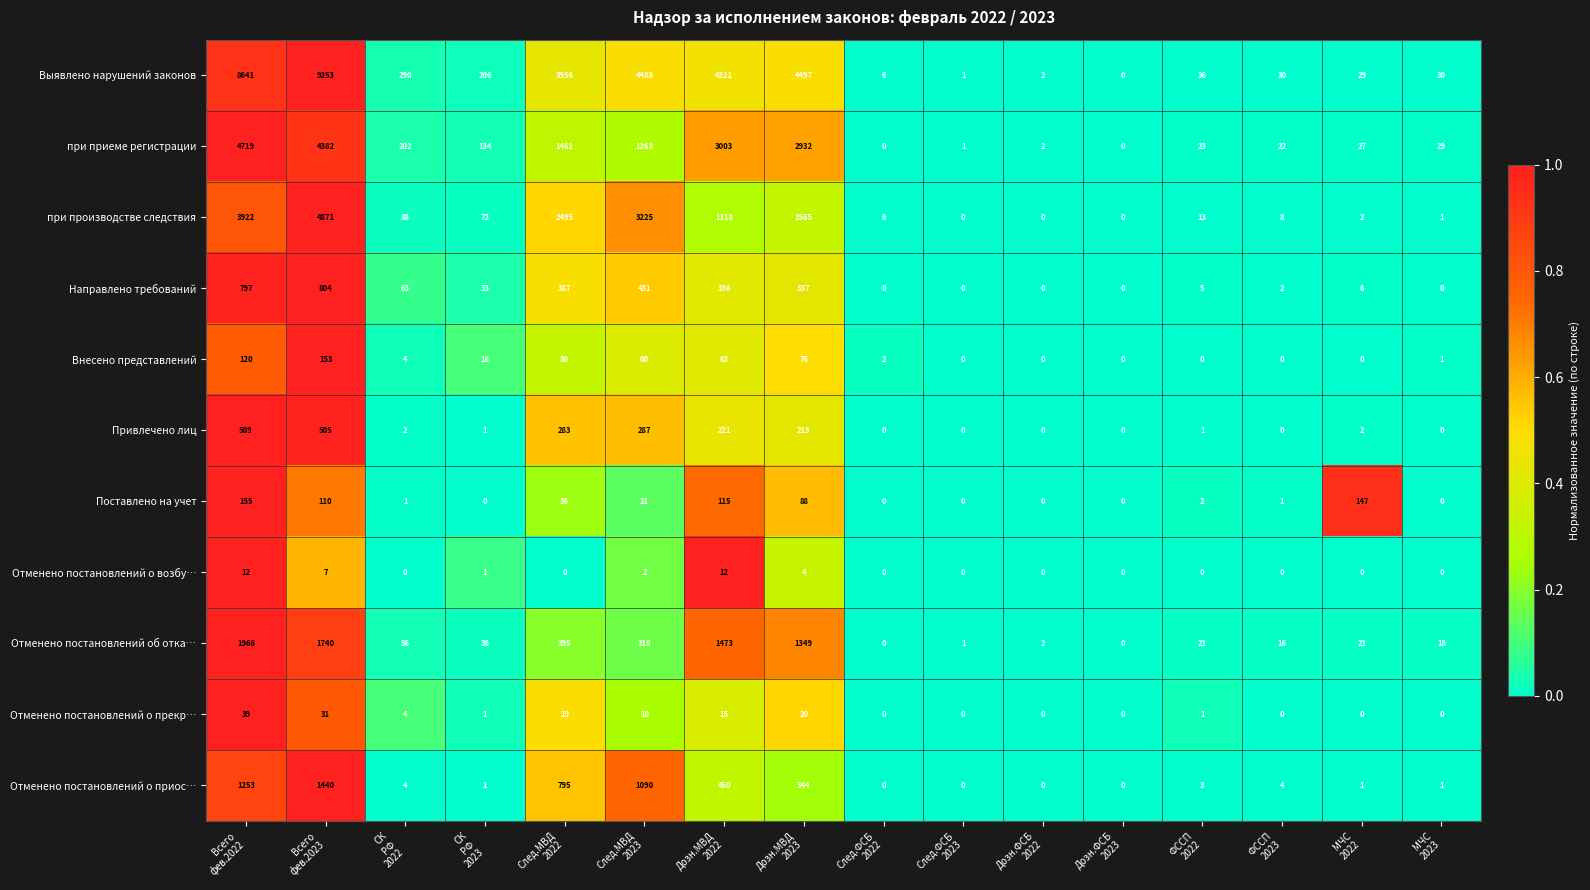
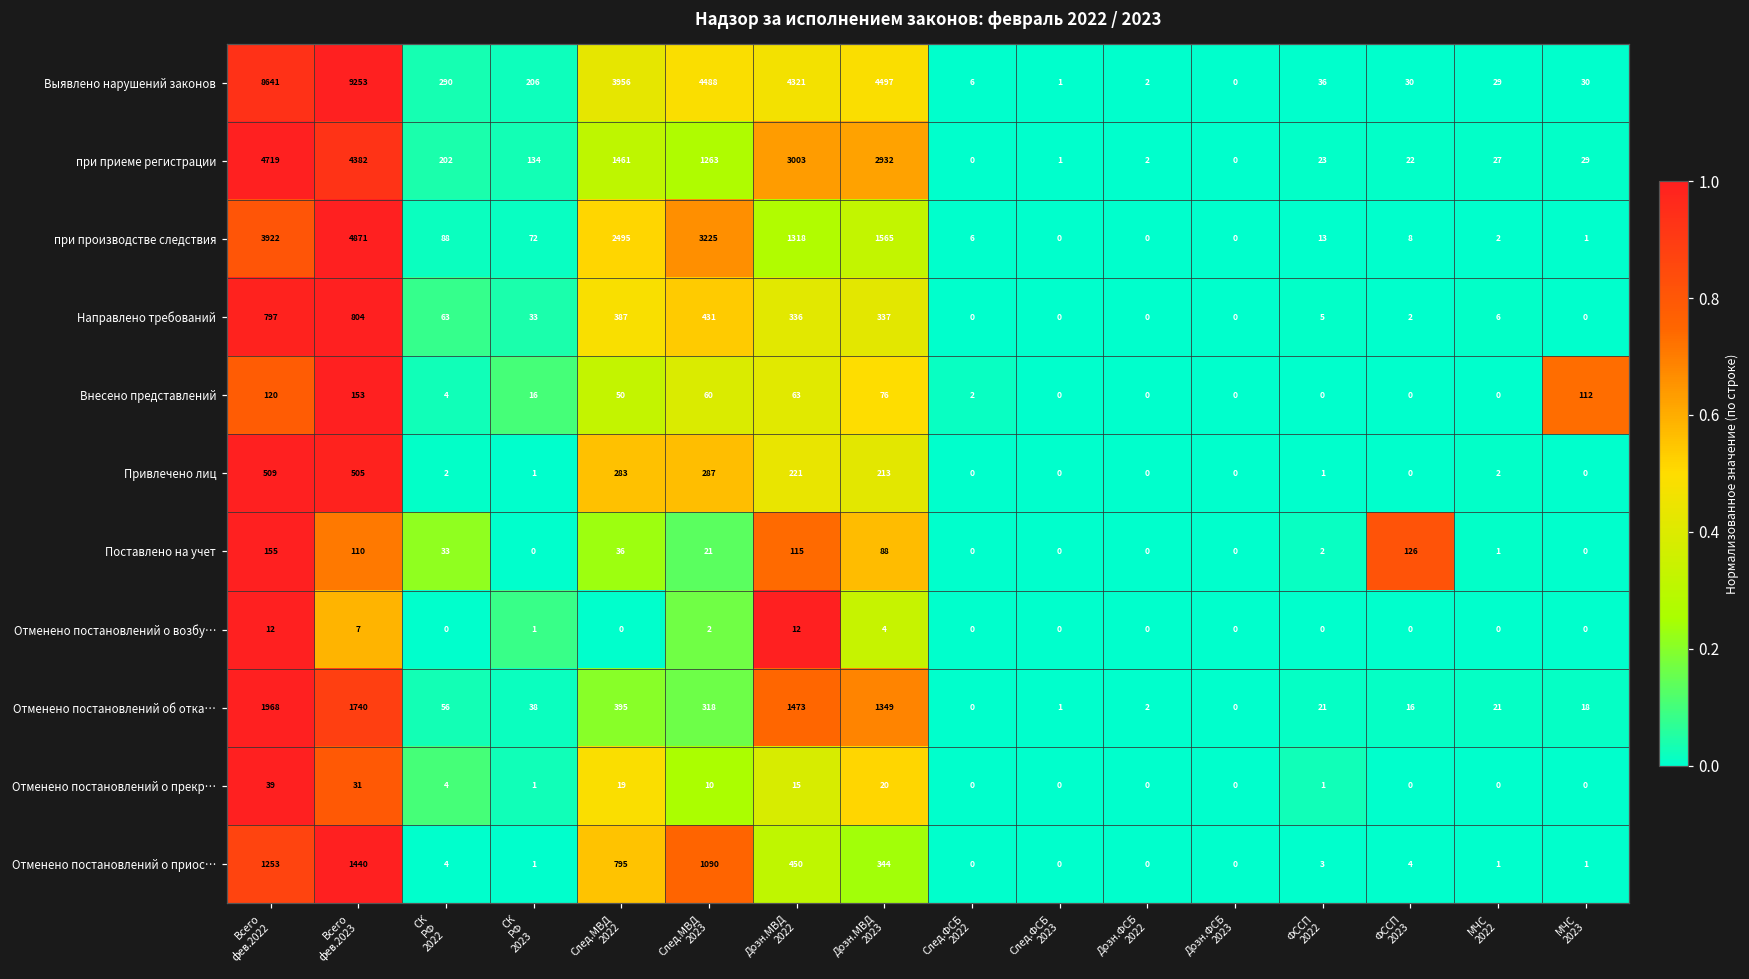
  {
    "Выявлено нарушений законов": {
      "Всего фев.2022": 8641,
      "Всего фев.2023": 9253,
      "СК РФ 2022": 290,
      "СК РФ 2023": 206,
      "След.МВД 2022": 3956,
      "След.МВД 2023": 4488,
      "Дозн.МВД 2022": 4321,
      "Дозн.МВД 2023": 4497,
      "След.ФСБ 2022": 6,
      "След.ФСБ 2023": 1,
      "Дозн.ФСБ 2022": 2,
      "Дозн.ФСБ 2023": 0,
      "ФССП 2022": 36,
      "ФССП 2023": 30,
      "МЧС 2022": 29,
      "МЧС 2023": 30
    },
    "при приеме регистрации": {
      "Всего фев.2022": 4719,
      "Всего фев.2023": 4382,
      "СК РФ 2022": 202,
      "СК РФ 2023": 134,
      "След.МВД 2022": 1461,
      "След.МВД 2023": 1263,
      "Дозн.МВД 2022": 3003,
      "Дозн.МВД 2023": 2932,
      "След.ФСБ 2022": 0,
      "След.ФСБ 2023": 1,
      "Дозн.ФСБ 2022": 2,
      "Дозн.ФСБ 2023": 0,
      "ФССП 2022": 23,
      "ФССП 2023": 22,
      "МЧС 2022": 27,
      "МЧС 2023": 29
    },
    "при производстве следствия": {
      "Всего фев.2022": 3922,
      "Всего фев.2023": 4871,
      "СК РФ 2022": 88,
      "СК РФ 2023": 72,
      "След.МВД 2022": 2495,
      "След.МВД 2023": 3225,
      "Дозн.МВД 2022": 1318,
      "Дозн.МВД 2023": 1565,
      "След.ФСБ 2022": 6,
      "След.ФСБ 2023": 0,
      "Дозн.ФСБ 2022": 0,
      "Дозн.ФСБ 2023": 0,
      "ФССП 2022": 13,
      "ФССП 2023": 8,
      "МЧС 2022": 2,
      "МЧС 2023": 1
    },
    "Направлено требований": {
      "Всего фев.2022": 797,
      "Всего фев.2023": 804,
      "СК РФ 2022": 63,
      "СК РФ 2023": 33,
      "След.МВД 2022": 387,
      "След.МВД 2023": 431,
      "Дозн.МВД 2022": 336,
      "Дозн.МВД 2023": 337,
      "След.ФСБ 2022": 0,
      "След.ФСБ 2023": 0,
      "Дозн.ФСБ 2022": 0,
      "Дозн.ФСБ 2023": 0,
      "ФССП 2022": 5,
      "ФССП 2023": 2,
      "МЧС 2022": 6,
      "МЧС 2023": 0
    },
    "Внесено представлений": {
      "Всего фев.2022": 120,
      "Всего фев.2023": 153,
      "СК РФ 2022": 4,
      "СК РФ 2023": 16,
      "След.МВД 2022": 50,
      "След.МВД 2023": 60,
      "Дозн.МВД 2022": 63,
      "Дозн.МВД 2023": 76,
      "След.ФСБ 2022": 2,
      "След.ФСБ 2023": 0,
      "Дозн.ФСБ 2022": 0,
      "Дозн.ФСБ 2023": 0,
      "ФССП 2022": 0,
      "ФССП 2023": 0,
      "МЧС 2022": 0,
-     "МЧС 2023": 1
+     "МЧС 2023": 112
    },
    "Привлечено лиц": {
      "Всего фев.2022": 509,
      "Всего фев.2023": 505,
      "СК РФ 2022": 2,
      "СК РФ 2023": 1,
      "След.МВД 2022": 283,
      "След.МВД 2023": 287,
      "Дозн.МВД 2022": 221,
      "Дозн.МВД 2023": 213,
      "След.ФСБ 2022": 0,
      "След.ФСБ 2023": 0,
      "Дозн.ФСБ 2022": 0,
      "Дозн.ФСБ 2023": 0,
      "ФССП 2022": 1,
      "ФССП 2023": 0,
      "МЧС 2022": 2,
      "МЧС 2023": 0
    },
    "Поставлено на учет": {
      "Всего фев.2022": 155,
      "Всего фев.2023": 110,
-     "СК РФ 2022": 1,
+     "СК РФ 2022": 33,
      "СК РФ 2023": 0,
      "След.МВД 2022": 36,
      "След.МВД 2023": 21,
      "Дозн.МВД 2022": 115,
      "Дозн.МВД 2023": 88,
      "След.ФСБ 2022": 0,
      "След.ФСБ 2023": 0,
      "Дозн.ФСБ 2022": 0,
      "Дозн.ФСБ 2023": 0,
      "ФССП 2022": 2,
-     "ФССП 2023": 1,
-     "МЧС 2022": 147,
+     "ФССП 2023": 126,
+     "МЧС 2022": 1,
      "МЧС 2023": 0
    },
    "Отменено постановлений о возбу…": {
      "Всего фев.2022": 12,
      "Всего фев.2023": 7,
      "СК РФ 2022": 0,
      "СК РФ 2023": 1,
      "След.МВД 2022": 0,
      "След.МВД 2023": 2,
      "Дозн.МВД 2022": 12,
      "Дозн.МВД 2023": 4,
      "След.ФСБ 2022": 0,
      "След.ФСБ 2023": 0,
      "Дозн.ФСБ 2022": 0,
      "Дозн.ФСБ 2023": 0,
      "ФССП 2022": 0,
      "ФССП 2023": 0,
      "МЧС 2022": 0,
      "МЧС 2023": 0
    },
    "Отменено постановлений об отка…": {
      "Всего фев.2022": 1968,
      "Всего фев.2023": 1740,
      "СК РФ 2022": 56,
      "СК РФ 2023": 38,
      "След.МВД 2022": 395,
      "След.МВД 2023": 318,
      "Дозн.МВД 2022": 1473,
      "Дозн.МВД 2023": 1349,
      "След.ФСБ 2022": 0,
      "След.ФСБ 2023": 1,
      "Дозн.ФСБ 2022": 2,
      "Дозн.ФСБ 2023": 0,
      "ФССП 2022": 21,
      "ФССП 2023": 16,
      "МЧС 2022": 21,
      "МЧС 2023": 18
    },
    "Отменено постановлений о прекр…": {
      "Всего фев.2022": 39,
      "Всего фев.2023": 31,
      "СК РФ 2022": 4,
      "СК РФ 2023": 1,
      "След.МВД 2022": 19,
      "След.МВД 2023": 10,
      "Дозн.МВД 2022": 15,
      "Дозн.МВД 2023": 20,
      "След.ФСБ 2022": 0,
      "След.ФСБ 2023": 0,
      "Дозн.ФСБ 2022": 0,
      "Дозн.ФСБ 2023": 0,
      "ФССП 2022": 1,
      "ФССП 2023": 0,
      "МЧС 2022": 0,
      "МЧС 2023": 0
    },
    "Отменено постановлений о приос…": {
      "Всего фев.2022": 1253,
      "Всего фев.2023": 1440,
      "СК РФ 2022": 4,
      "СК РФ 2023": 1,
      "След.МВД 2022": 795,
      "След.МВД 2023": 1090,
      "Дозн.МВД 2022": 450,
      "Дозн.МВД 2023": 344,
      "След.ФСБ 2022": 0,
      "След.ФСБ 2023": 0,
      "Дозн.ФСБ 2022": 0,
      "Дозн.ФСБ 2023": 0,
      "ФССП 2022": 3,
      "ФССП 2023": 4,
      "МЧС 2022": 1,
      "МЧС 2023": 1
    }
  }
